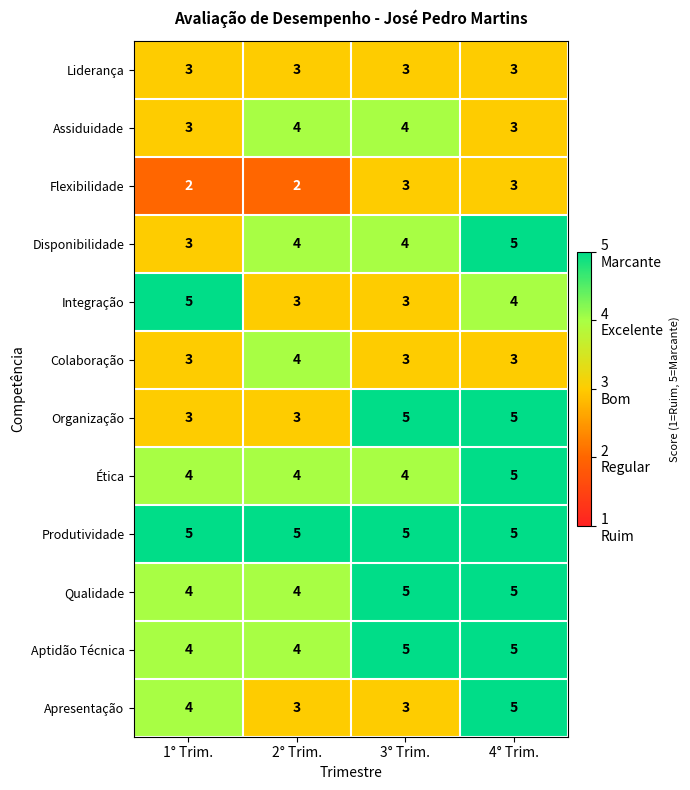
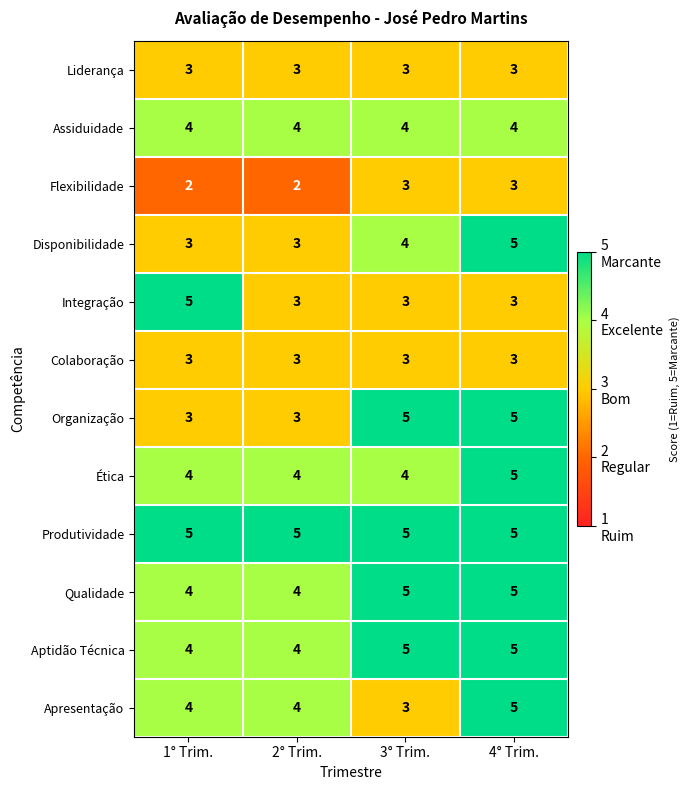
  {
    "Liderança": {
      "1° Trim.": 3,
      "2° Trim.": 3,
      "3° Trim.": 3,
      "4° Trim.": 3
    },
    "Assiduidade": {
-     "1° Trim.": 3,
+     "1° Trim.": 4,
      "2° Trim.": 4,
      "3° Trim.": 4,
-     "4° Trim.": 3
+     "4° Trim.": 4
    },
    "Flexibilidade": {
      "1° Trim.": 2,
      "2° Trim.": 2,
      "3° Trim.": 3,
      "4° Trim.": 3
    },
    "Disponibilidade": {
      "1° Trim.": 3,
-     "2° Trim.": 4,
+     "2° Trim.": 3,
      "3° Trim.": 4,
      "4° Trim.": 5
    },
    "Integração": {
      "1° Trim.": 5,
      "2° Trim.": 3,
      "3° Trim.": 3,
-     "4° Trim.": 4
+     "4° Trim.": 3
    },
    "Colaboração": {
      "1° Trim.": 3,
-     "2° Trim.": 4,
+     "2° Trim.": 3,
      "3° Trim.": 3,
      "4° Trim.": 3
    },
    "Organização": {
      "1° Trim.": 3,
      "2° Trim.": 3,
      "3° Trim.": 5,
      "4° Trim.": 5
    },
    "Ética": {
      "1° Trim.": 4,
      "2° Trim.": 4,
      "3° Trim.": 4,
      "4° Trim.": 5
    },
    "Produtividade": {
      "1° Trim.": 5,
      "2° Trim.": 5,
      "3° Trim.": 5,
      "4° Trim.": 5
    },
    "Qualidade": {
      "1° Trim.": 4,
      "2° Trim.": 4,
      "3° Trim.": 5,
      "4° Trim.": 5
    },
    "Aptidão Técnica": {
      "1° Trim.": 4,
      "2° Trim.": 4,
      "3° Trim.": 5,
      "4° Trim.": 5
    },
    "Apresentação": {
      "1° Trim.": 4,
-     "2° Trim.": 3,
+     "2° Trim.": 4,
      "3° Trim.": 3,
      "4° Trim.": 5
    }
  }
